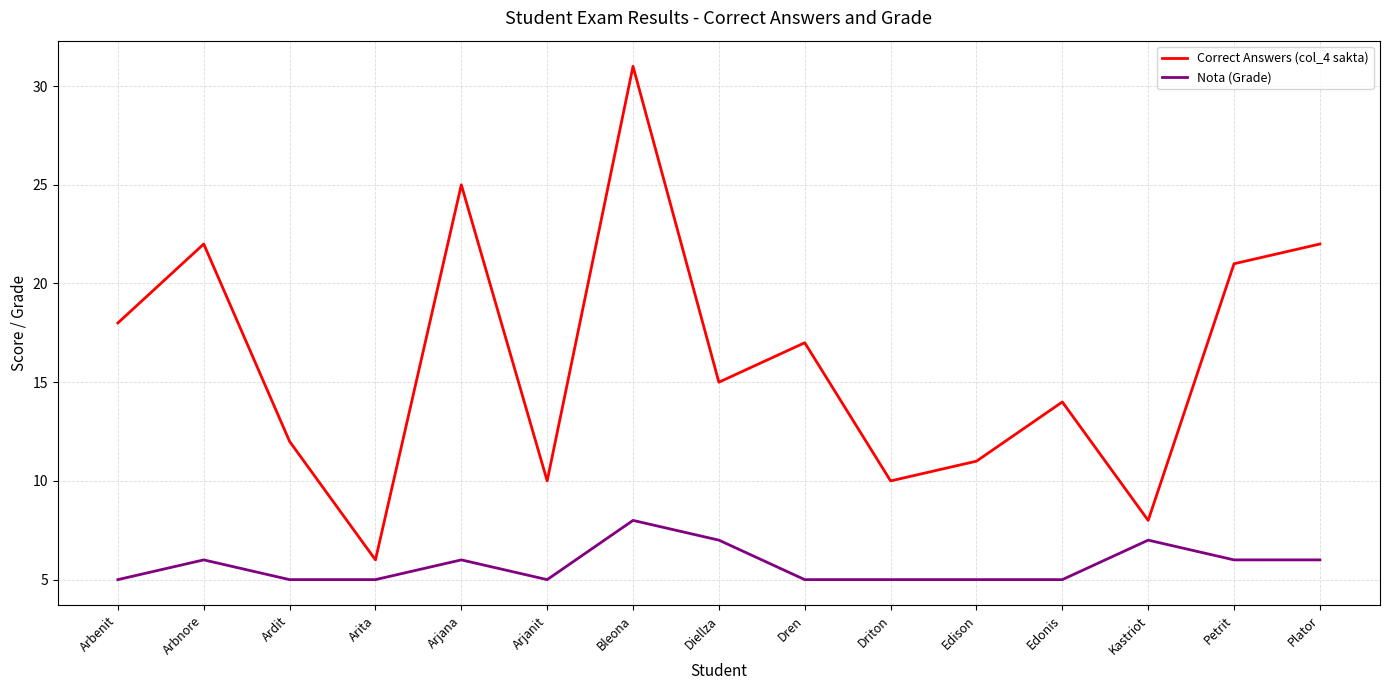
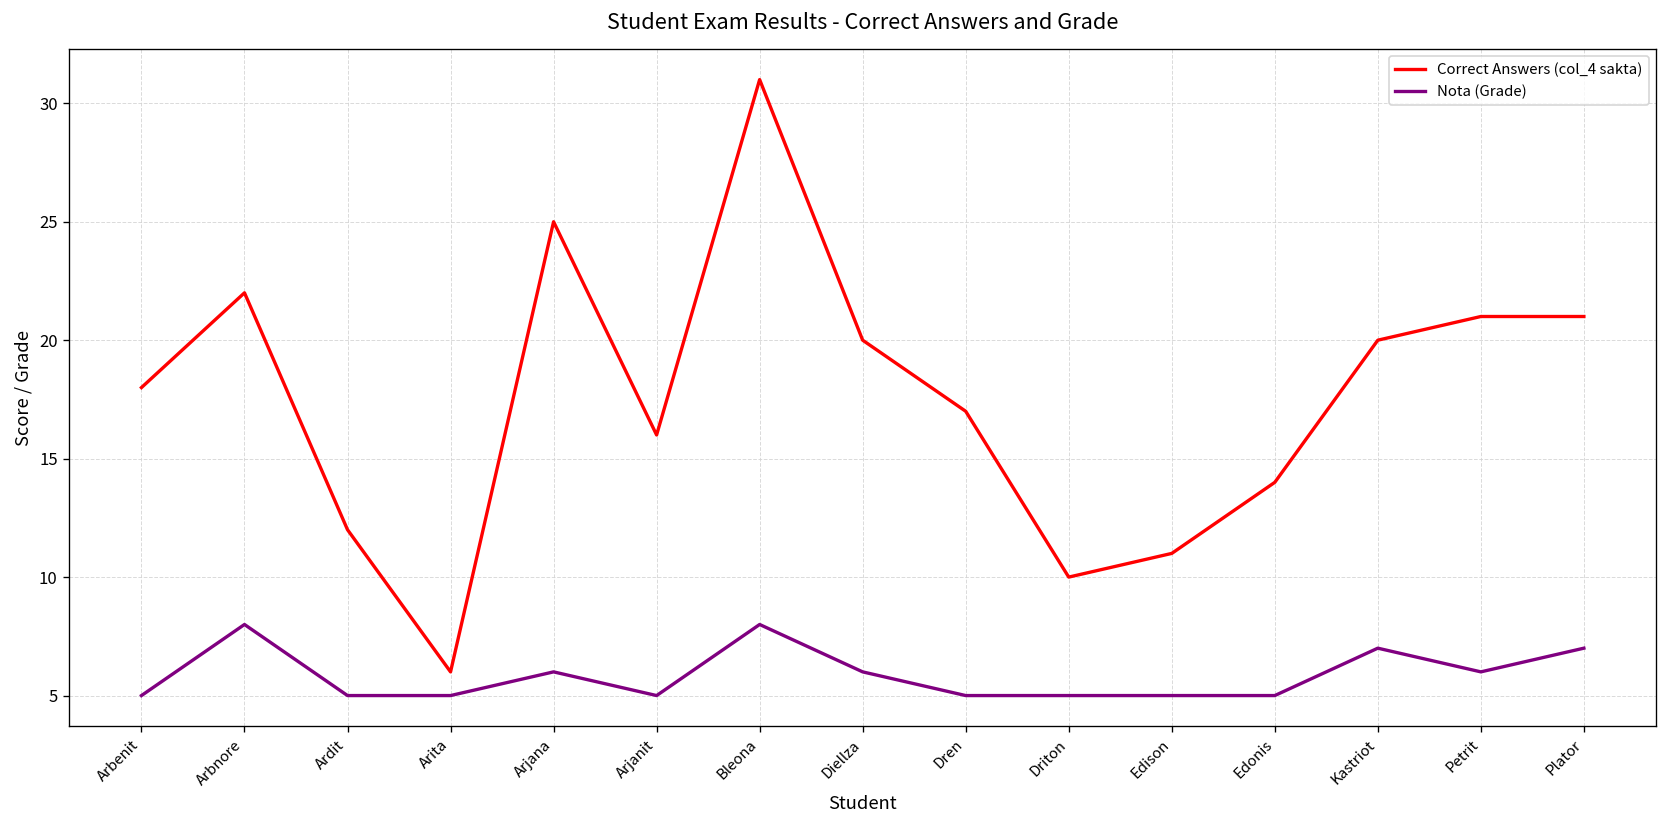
  {
    "Correct Answers (col_4 sakta)": {
      "Arbenit": 18,
      "Arbnore": 22,
      "Ardit": 12,
      "Arita": 6,
      "Arjana": 25,
-     "Arjanit": 10,
+     "Arjanit": 16,
      "Bleona": 31,
-     "Diellza": 15,
+     "Diellza": 20,
      "Dren": 17,
      "Driton": 10,
      "Edison": 11,
      "Edonis": 14,
-     "Kastriot": 8,
+     "Kastriot": 20,
      "Petrit": 21,
-     "Plator": 22
+     "Plator": 21
    },
    "Nota (Grade)": {
      "Arbenit": 5,
-     "Arbnore": 6,
+     "Arbnore": 8,
      "Ardit": 5,
      "Arita": 5,
      "Arjana": 6,
      "Arjanit": 5,
      "Bleona": 8,
-     "Diellza": 7,
+     "Diellza": 6,
      "Dren": 5,
      "Driton": 5,
      "Edison": 5,
      "Edonis": 5,
      "Kastriot": 7,
      "Petrit": 6,
-     "Plator": 6
+     "Plator": 7
    }
  }
